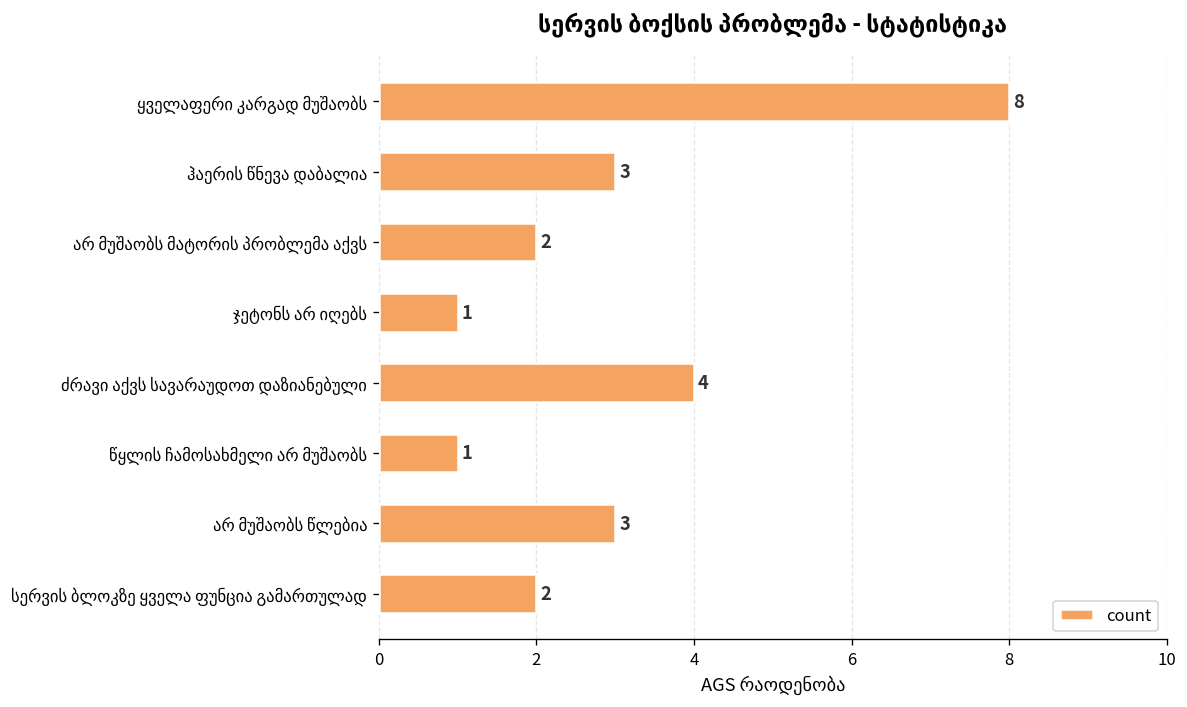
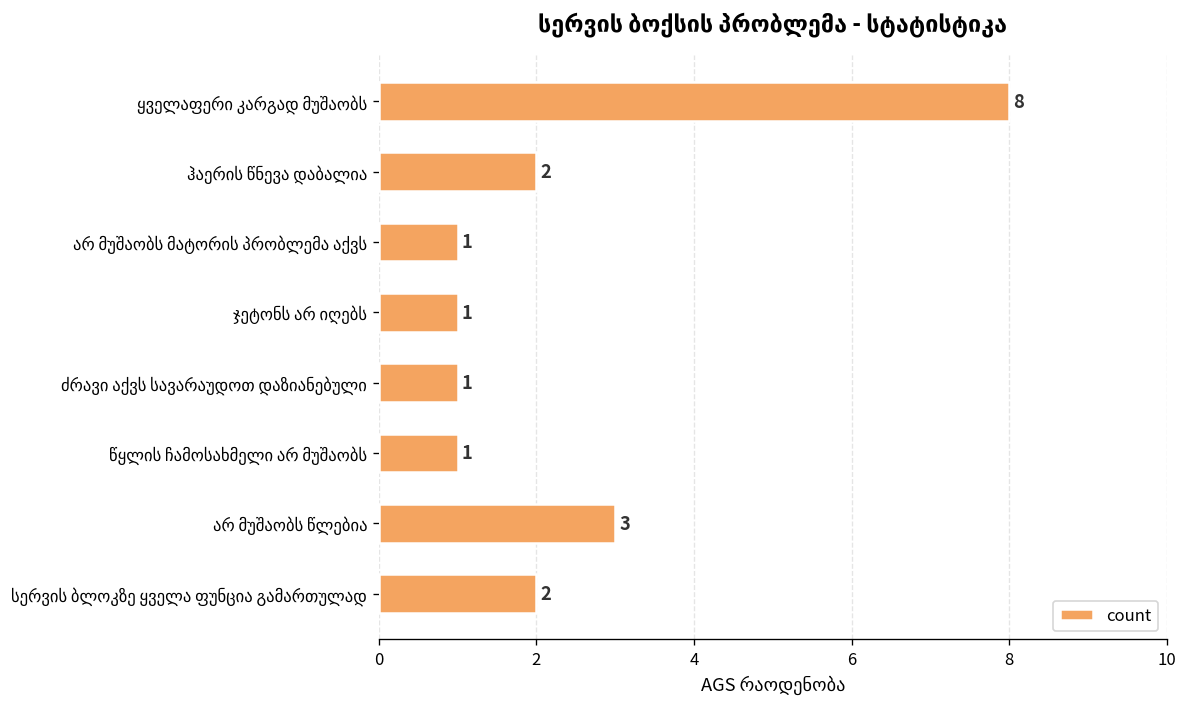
  {
    "ყველაფერი კარგად მუშაობს": 8,
-   "ჰაერის წნევა დაბალია": 3,
-   "არ მუშაობს მატორის პრობლემა აქვს": 2,
+   "ჰაერის წნევა დაბალია": 2,
+   "არ მუშაობს მატორის პრობლემა აქვს": 1,
    "ჯეტონს არ იღებს": 1,
-   "ძრავი აქვს სავარაუდოთ დაზიანებული": 4,
+   "ძრავი აქვს სავარაუდოთ დაზიანებული": 1,
    "წყლის ჩამოსახმელი არ მუშაობს": 1,
    "არ მუშაობს წლებია": 3,
    "სერვის ბლოკზე ყველა ფუნცია გამართულად": 2
  }
